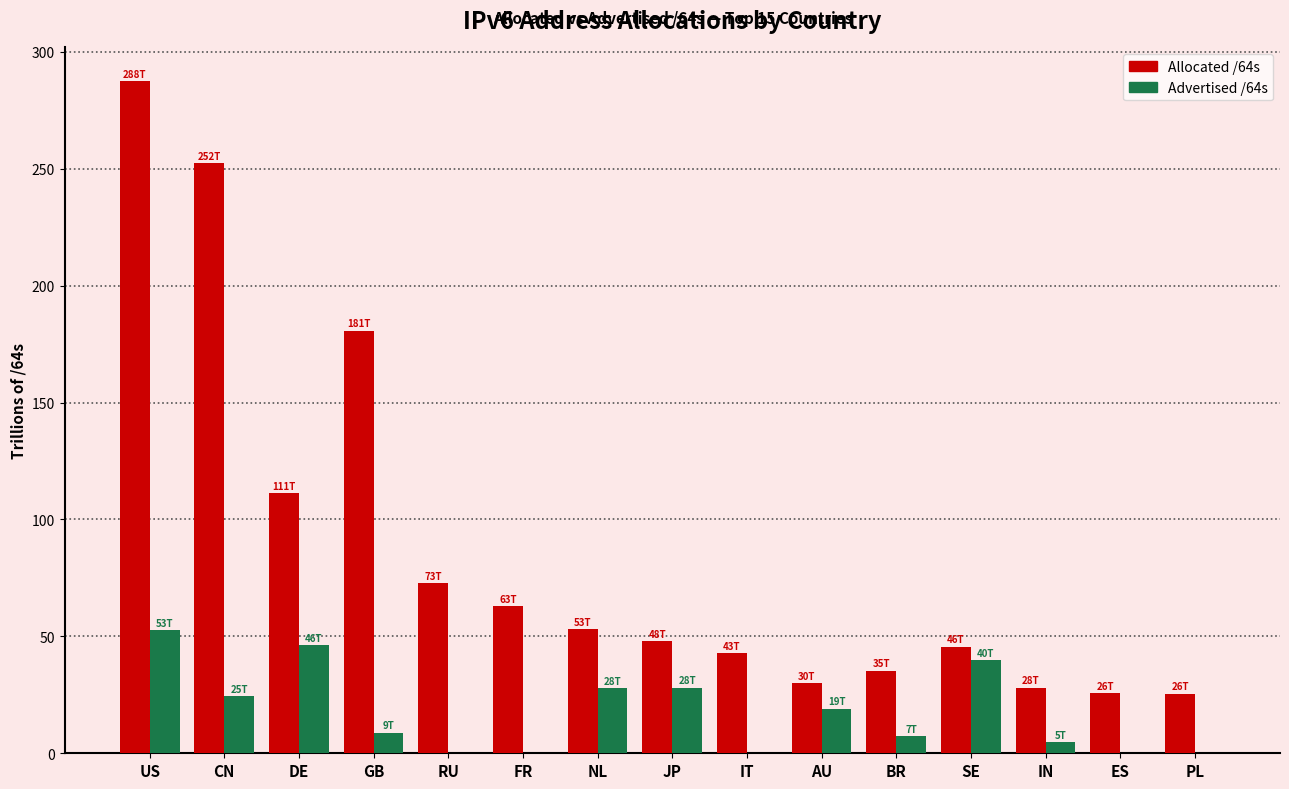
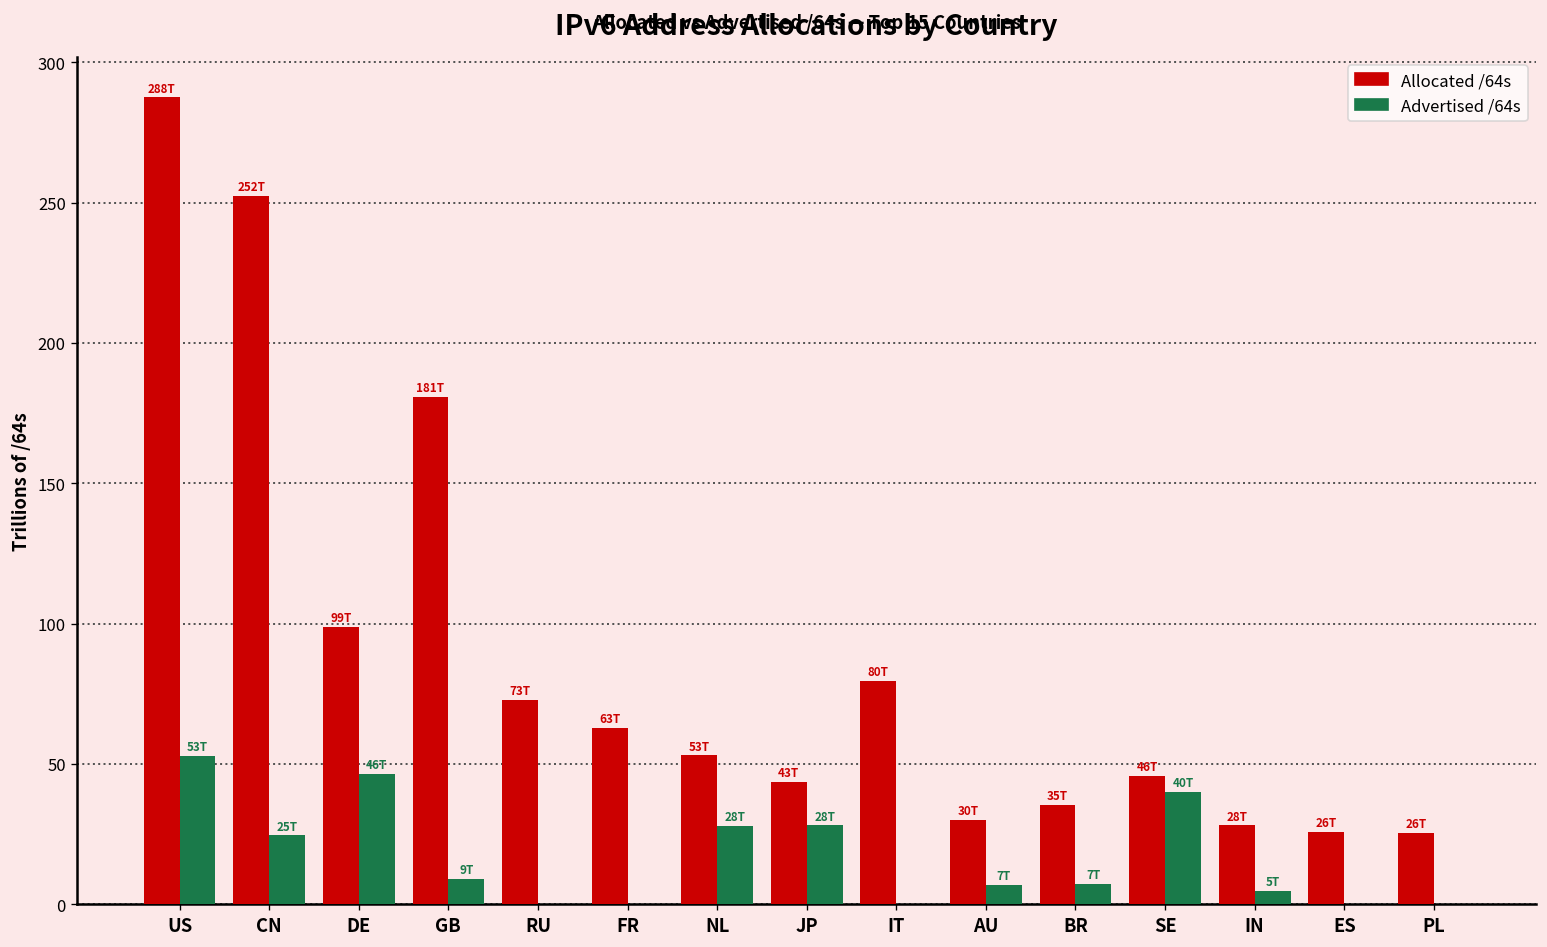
  {
    "Allocated /64s": {
      "US": "288T",
      "CN": "252T",
-     "DE": "111T",
+     "DE": "99T",
      "GB": "181T",
      "RU": "73T",
      "FR": "63T",
      "NL": "53T",
-     "JP": "48T",
-     "IT": "43T",
+     "JP": "43T",
+     "IT": "80T",
      "AU": "30T",
      "BR": "35T",
      "SE": "46T",
      "IN": "28T",
      "ES": "26T",
      "PL": "26T"
    },
    "Advertised /64s": {
      "US": "53T",
      "CN": "25T",
      "DE": "46T",
      "GB": "9T",
      "NL": "28T",
      "JP": "28T",
-     "AU": "19T",
+     "AU": "7T",
      "BR": "7T",
      "SE": "40T",
      "IN": "5T"
    }
  }
